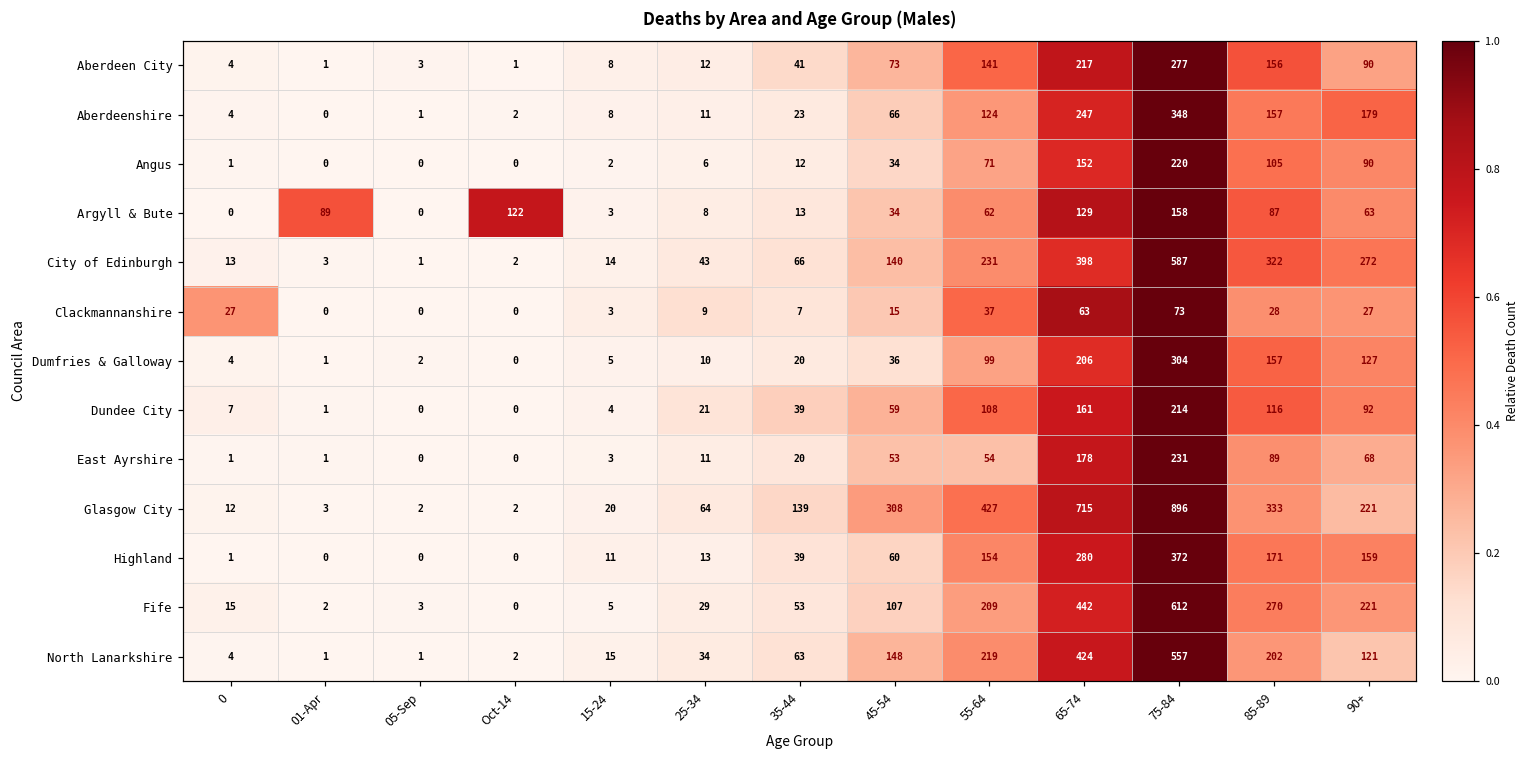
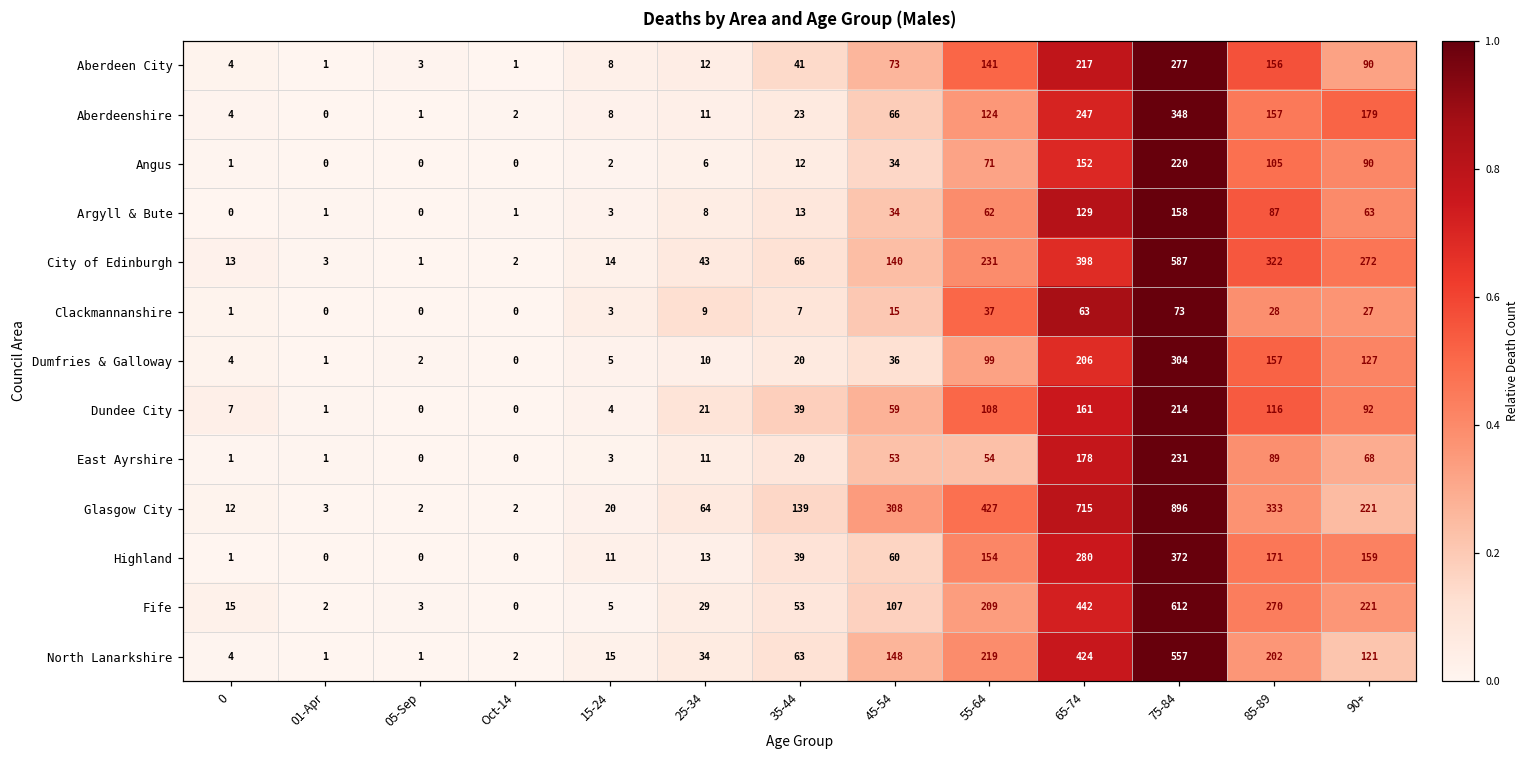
  {
    "Aberdeen City": {
      "0": 4,
      "01-Apr": 1,
      "05-Sep": 3,
      "Oct-14": 1,
      "15-24": 8,
      "25-34": 12,
      "35-44": 41,
      "45-54": 73,
      "55-64": 141,
      "65-74": 217,
      "75-84": 277,
      "85-89": 156,
      "90+": 90
    },
    "Aberdeenshire": {
      "0": 4,
      "01-Apr": 0,
      "05-Sep": 1,
      "Oct-14": 2,
      "15-24": 8,
      "25-34": 11,
      "35-44": 23,
      "45-54": 66,
      "55-64": 124,
      "65-74": 247,
      "75-84": 348,
      "85-89": 157,
      "90+": 179
    },
    "Angus": {
      "0": 1,
      "01-Apr": 0,
      "05-Sep": 0,
      "Oct-14": 0,
      "15-24": 2,
      "25-34": 6,
      "35-44": 12,
      "45-54": 34,
      "55-64": 71,
      "65-74": 152,
      "75-84": 220,
      "85-89": 105,
      "90+": 90
    },
    "Argyll & Bute": {
      "0": 0,
-     "01-Apr": 89,
+     "01-Apr": 1,
      "05-Sep": 0,
-     "Oct-14": 122,
+     "Oct-14": 1,
      "15-24": 3,
      "25-34": 8,
      "35-44": 13,
      "45-54": 34,
      "55-64": 62,
      "65-74": 129,
      "75-84": 158,
      "85-89": 87,
      "90+": 63
    },
    "City of Edinburgh": {
      "0": 13,
      "01-Apr": 3,
      "05-Sep": 1,
      "Oct-14": 2,
      "15-24": 14,
      "25-34": 43,
      "35-44": 66,
      "45-54": 140,
      "55-64": 231,
      "65-74": 398,
      "75-84": 587,
      "85-89": 322,
      "90+": 272
    },
    "Clackmannanshire": {
-     "0": 27,
+     "0": 1,
      "01-Apr": 0,
      "05-Sep": 0,
      "Oct-14": 0,
      "15-24": 3,
      "25-34": 9,
      "35-44": 7,
      "45-54": 15,
      "55-64": 37,
      "65-74": 63,
      "75-84": 73,
      "85-89": 28,
      "90+": 27
    },
    "Dumfries & Galloway": {
      "0": 4,
      "01-Apr": 1,
      "05-Sep": 2,
      "Oct-14": 0,
      "15-24": 5,
      "25-34": 10,
      "35-44": 20,
      "45-54": 36,
      "55-64": 99,
      "65-74": 206,
      "75-84": 304,
      "85-89": 157,
      "90+": 127
    },
    "Dundee City": {
      "0": 7,
      "01-Apr": 1,
      "05-Sep": 0,
      "Oct-14": 0,
      "15-24": 4,
      "25-34": 21,
      "35-44": 39,
      "45-54": 59,
      "55-64": 108,
      "65-74": 161,
      "75-84": 214,
      "85-89": 116,
      "90+": 92
    },
    "East Ayrshire": {
      "0": 1,
      "01-Apr": 1,
      "05-Sep": 0,
      "Oct-14": 0,
      "15-24": 3,
      "25-34": 11,
      "35-44": 20,
      "45-54": 53,
      "55-64": 54,
      "65-74": 178,
      "75-84": 231,
      "85-89": 89,
      "90+": 68
    },
    "Glasgow City": {
      "0": 12,
      "01-Apr": 3,
      "05-Sep": 2,
      "Oct-14": 2,
      "15-24": 20,
      "25-34": 64,
      "35-44": 139,
      "45-54": 308,
      "55-64": 427,
      "65-74": 715,
      "75-84": 896,
      "85-89": 333,
      "90+": 221
    },
    "Highland": {
      "0": 1,
      "01-Apr": 0,
      "05-Sep": 0,
      "Oct-14": 0,
      "15-24": 11,
      "25-34": 13,
      "35-44": 39,
      "45-54": 60,
      "55-64": 154,
      "65-74": 280,
      "75-84": 372,
      "85-89": 171,
      "90+": 159
    },
    "Fife": {
      "0": 15,
      "01-Apr": 2,
      "05-Sep": 3,
      "Oct-14": 0,
      "15-24": 5,
      "25-34": 29,
      "35-44": 53,
      "45-54": 107,
      "55-64": 209,
      "65-74": 442,
      "75-84": 612,
      "85-89": 270,
      "90+": 221
    },
    "North Lanarkshire": {
      "0": 4,
      "01-Apr": 1,
      "05-Sep": 1,
      "Oct-14": 2,
      "15-24": 15,
      "25-34": 34,
      "35-44": 63,
      "45-54": 148,
      "55-64": 219,
      "65-74": 424,
      "75-84": 557,
      "85-89": 202,
      "90+": 121
    }
  }
